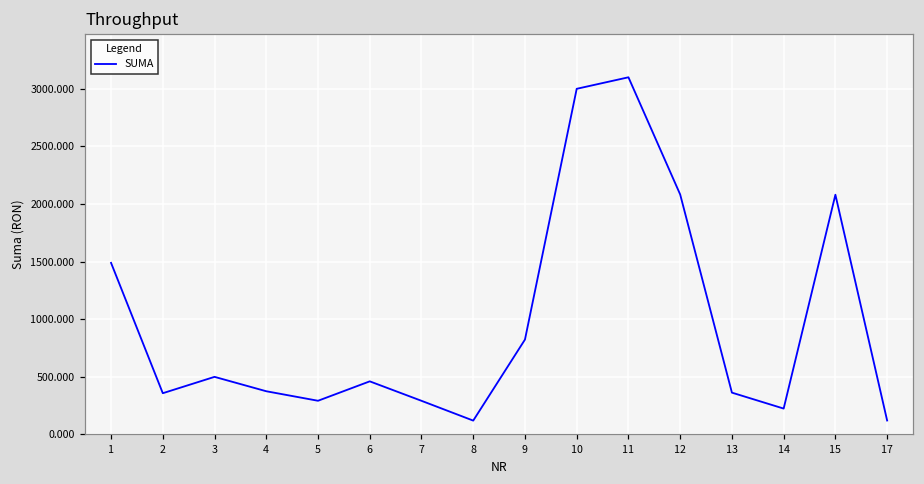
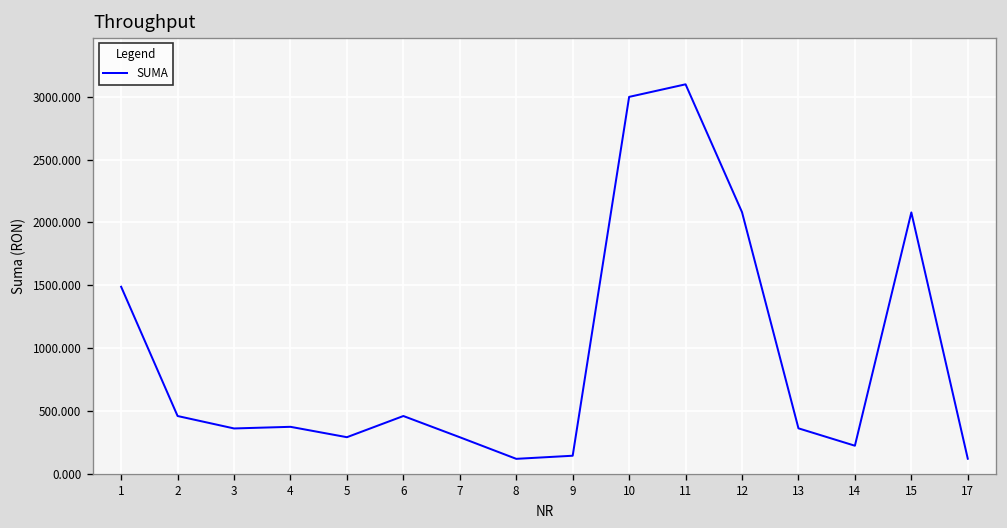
  {
    "1": 1490,
-   "2": 360,
-   "3": 500,
+   "2": 460,
+   "3": 360,
    "4": 370,
    "5": 290,
    "6": 460,
    "7": 290,
    "8": 120,
-   "9": 820,
+   "9": 140,
    "10": 3000,
    "11": 3100,
    "12": 2080,
    "13": 360,
    "14": 220,
    "15": 2080,
    "17": 120
  }
